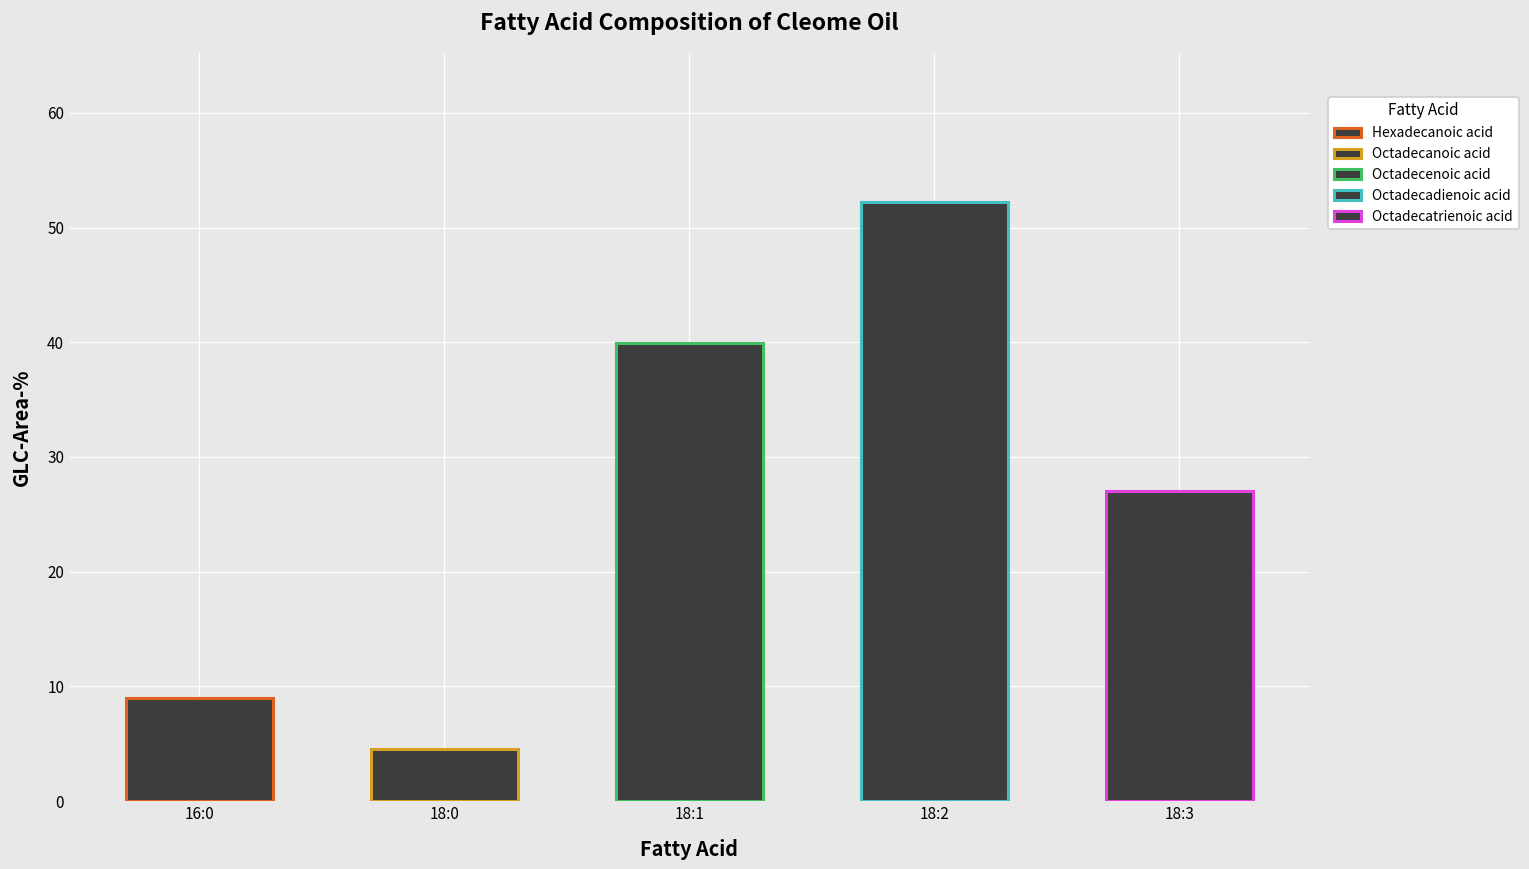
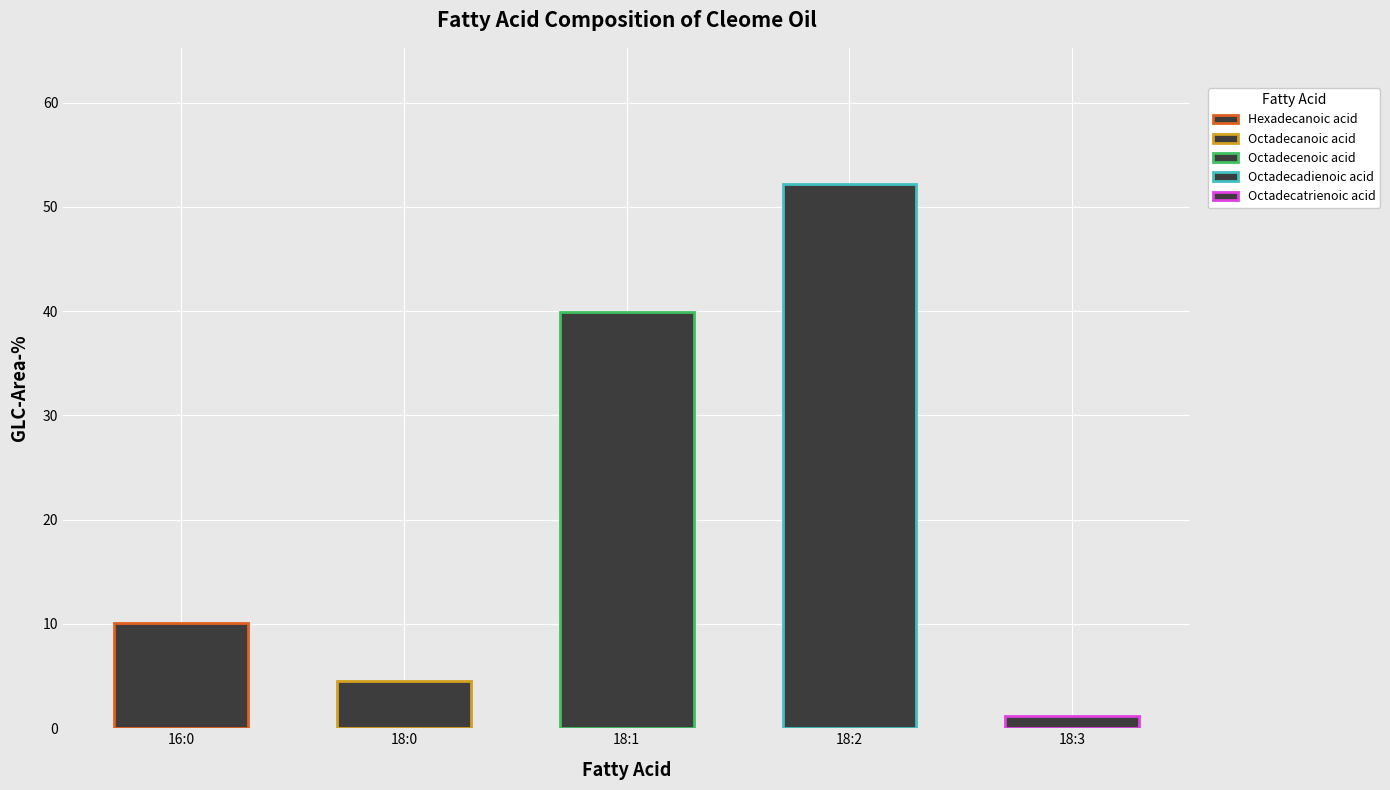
  {
-   "16:0": 9.0,
+   "16:0": 10.1,
    "18:0": 4.5,
    "18:1": 39.9,
    "18:2": 52.2,
-   "18:3": 27.0
+   "18:3": 1.2
  }
